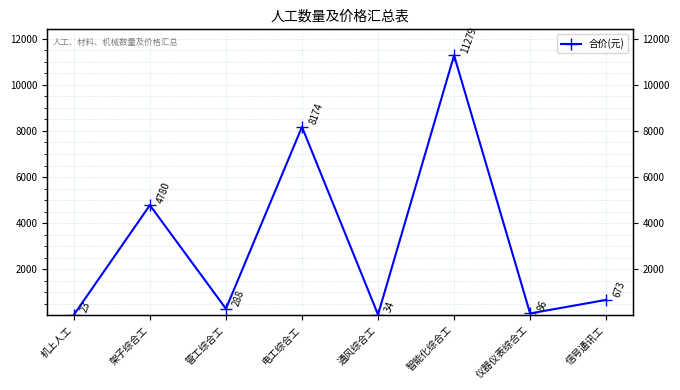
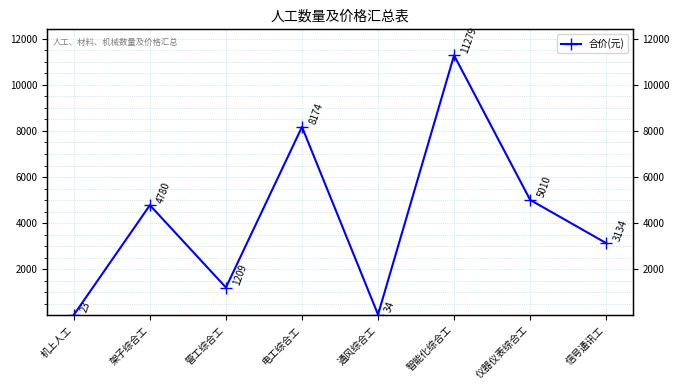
  {
    "机上人工": 23,
    "架子综合工": 4780,
-   "管工综合工": 288,
+   "管工综合工": 1209,
    "电工综合工": 8174,
    "通风综合工": 34,
    "智能化综合工": 11279,
-   "仪器仪表综合工": 86,
-   "信号通讯工": 673
+   "仪器仪表综合工": 5010,
+   "信号通讯工": 3134
  }
